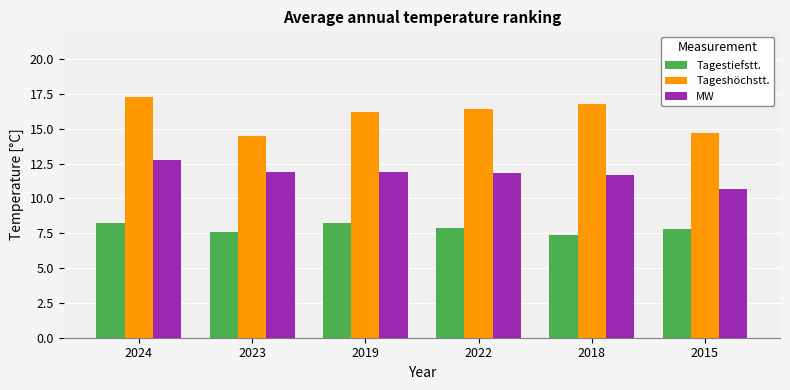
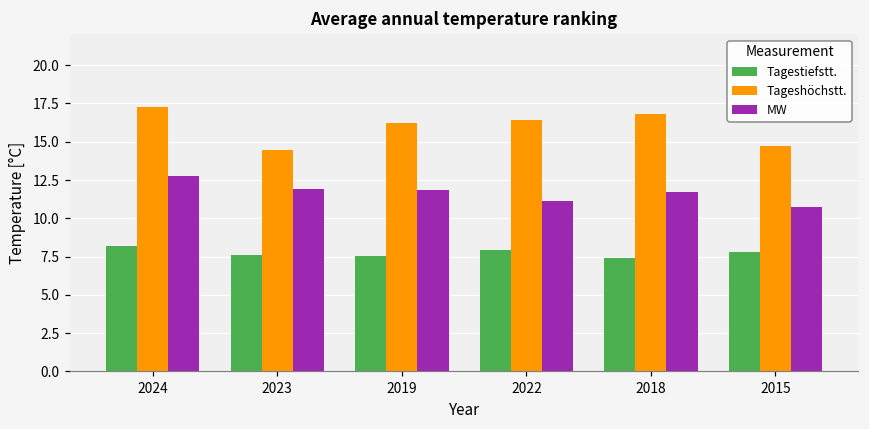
  {
    "Tagestiefstt.": {
      "2024": 8.2,
      "2023": 7.6,
-     "2019": 8.3,
+     "2019": 7.5,
      "2022": 7.9,
      "2018": 7.4,
      "2015": 7.8
    },
    "Tageshöchstt.": {
      "2024": 17.3,
      "2023": 14.5,
      "2019": 16.2,
      "2022": 16.4,
      "2018": 16.8,
      "2015": 14.7
    },
    "MW": {
      "2024": 12.7,
      "2023": 11.9,
      "2019": 11.9,
-     "2022": 11.8,
+     "2022": 11.2,
      "2018": 11.7,
      "2015": 10.7
    }
  }
